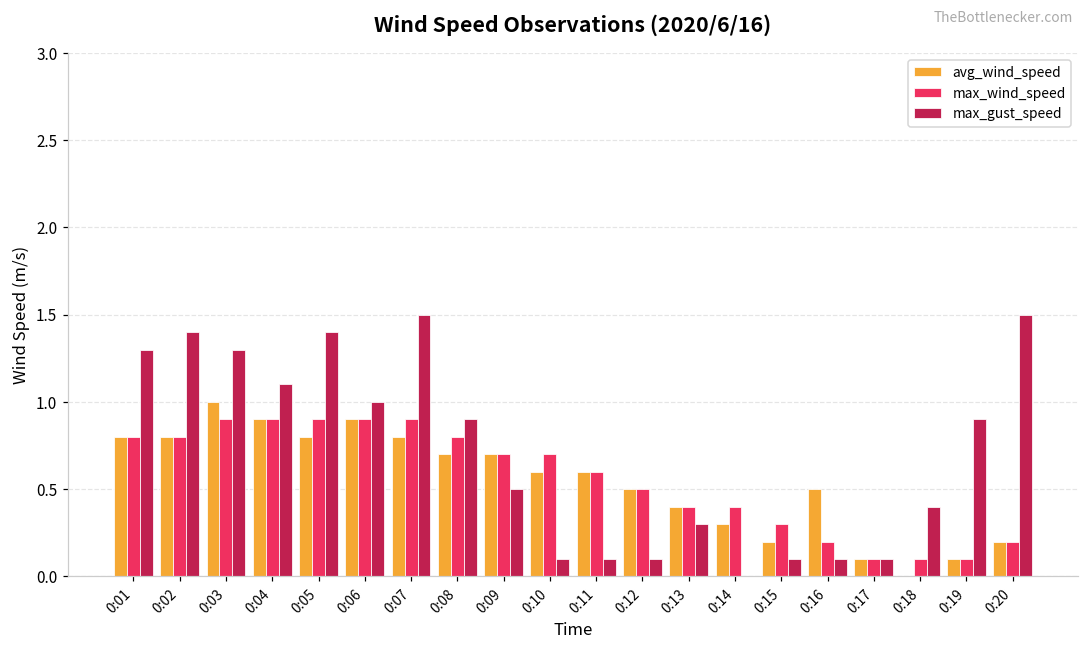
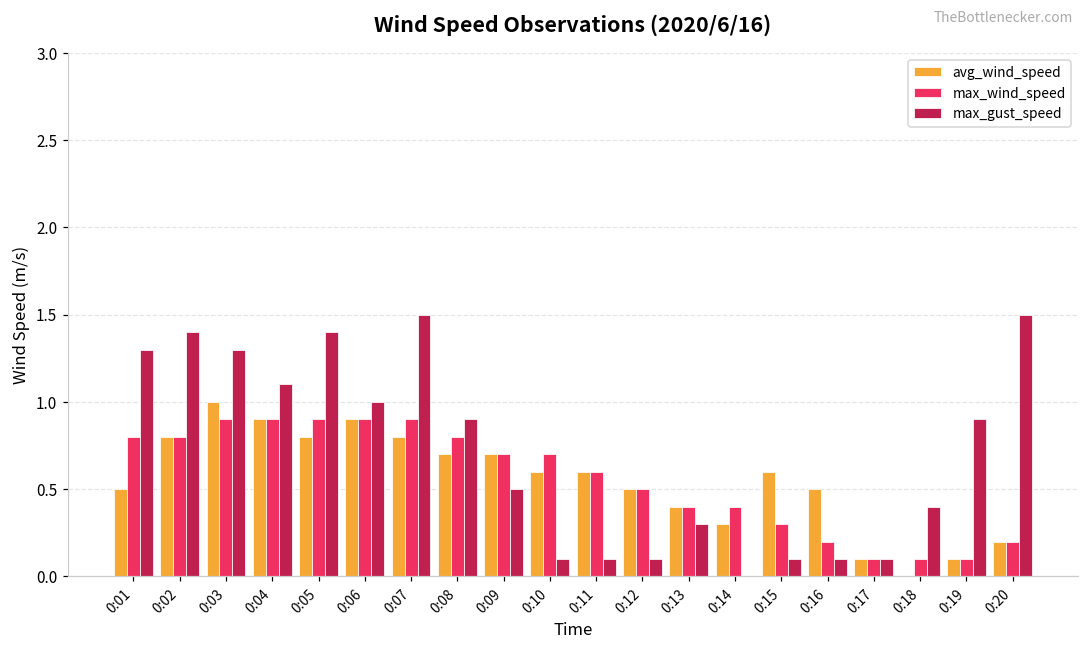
  {
    "avg_wind_speed": {
-     "0:01": 0.8,
+     "0:01": 0.5,
      "0:02": 0.8,
      "0:03": 1.0,
      "0:04": 0.9,
      "0:05": 0.8,
      "0:06": 0.9,
      "0:07": 0.8,
      "0:08": 0.7,
      "0:09": 0.7,
      "0:10": 0.6,
      "0:11": 0.6,
      "0:12": 0.5,
      "0:13": 0.4,
      "0:14": 0.3,
-     "0:15": 0.2,
+     "0:15": 0.6,
      "0:16": 0.5,
      "0:17": 0.1,
      "0:18": 0.0,
      "0:19": 0.1,
      "0:20": 0.2
    }
  }
